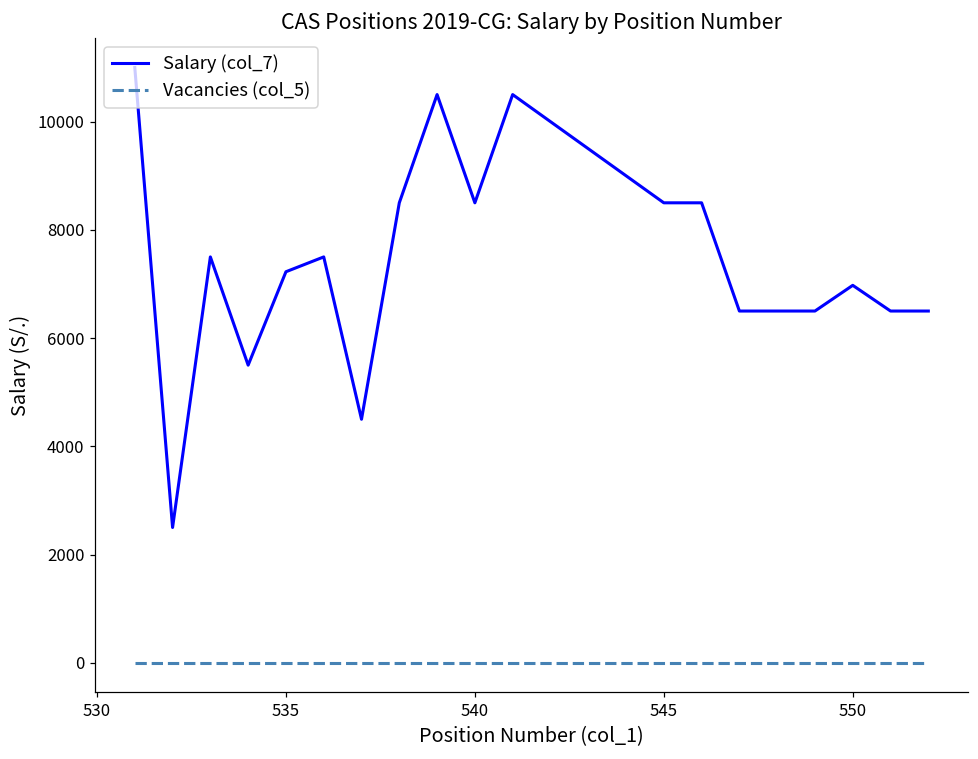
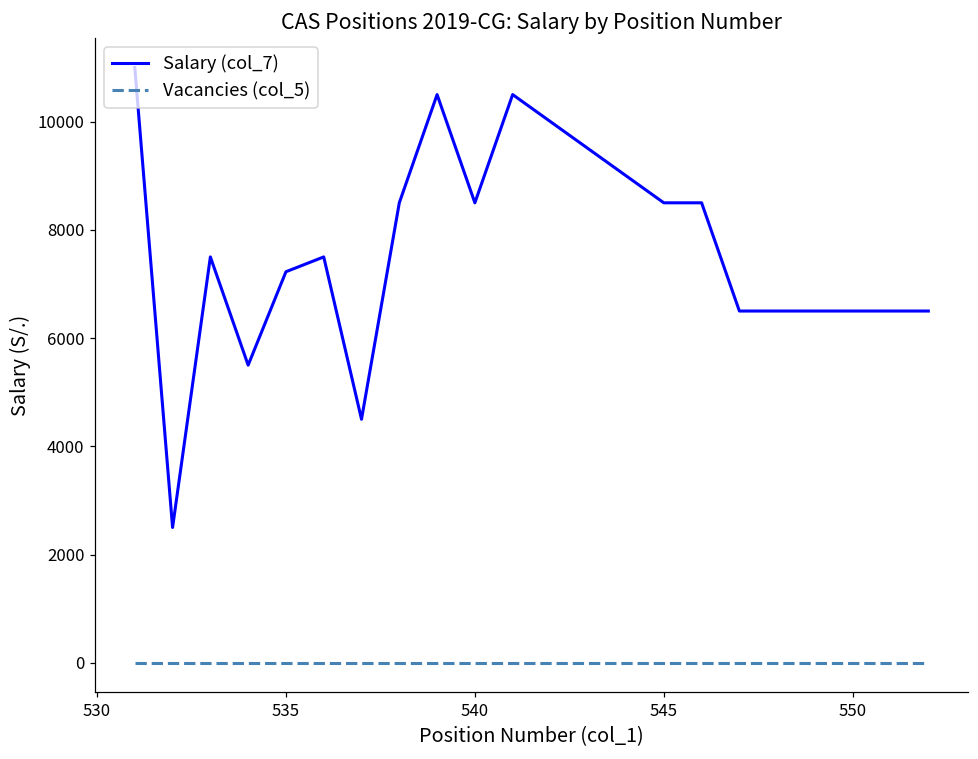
  {
    "Salary (col_7)": {
      "535": 7200,
      "540": 8500,
      "545": 8500,
-     "550": 7000
+     "550": 6500
    },
    "Vacancies (col_5)": {
      "535": 0,
      "540": 0,
      "545": 0,
      "550": 0
    }
  }
